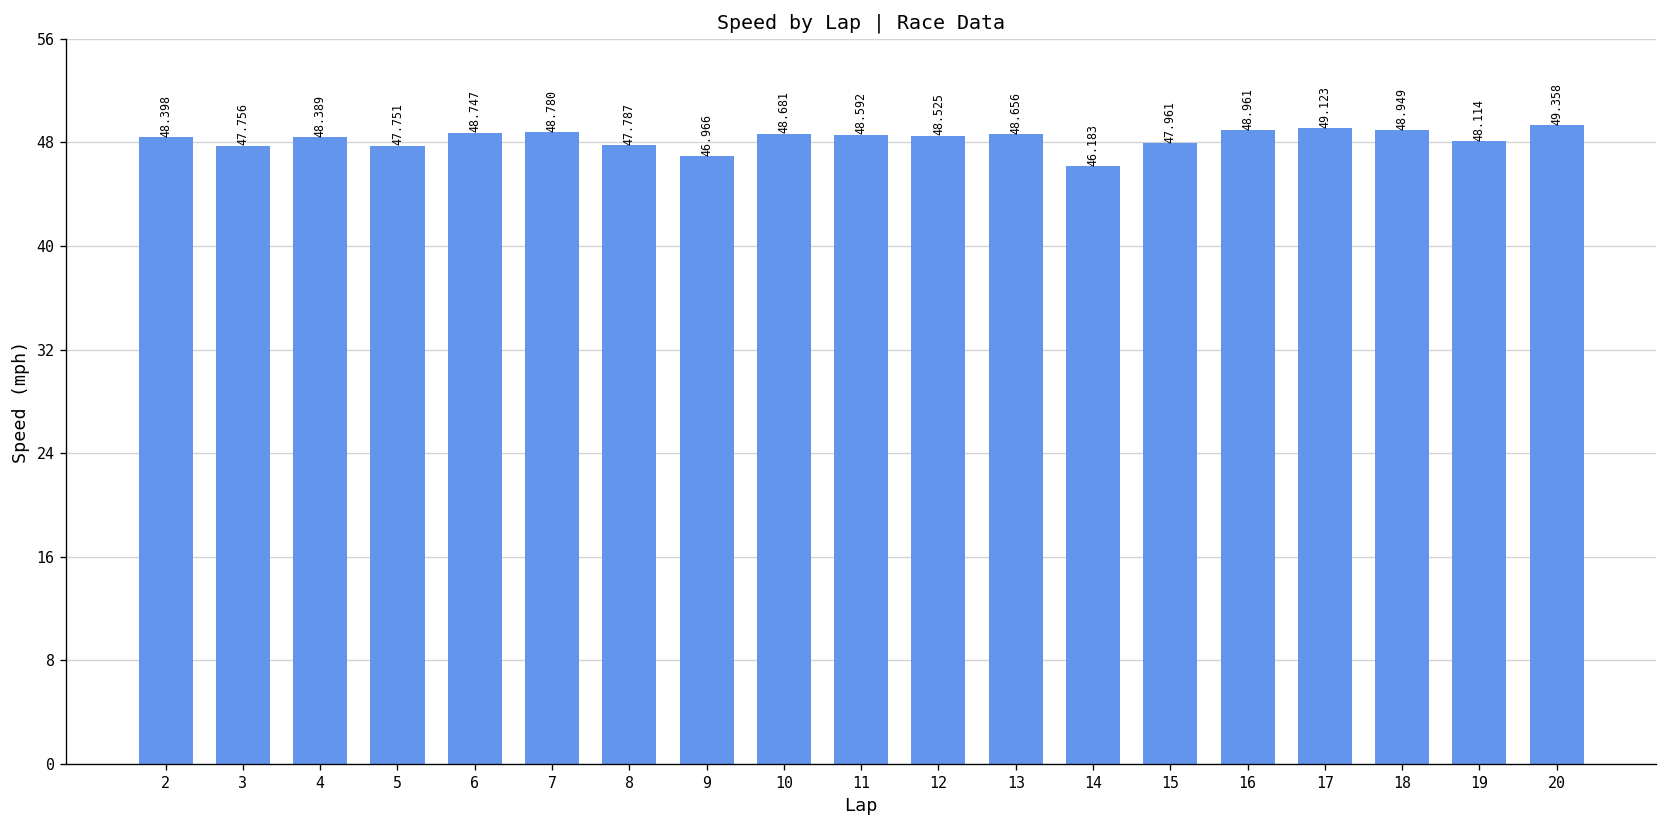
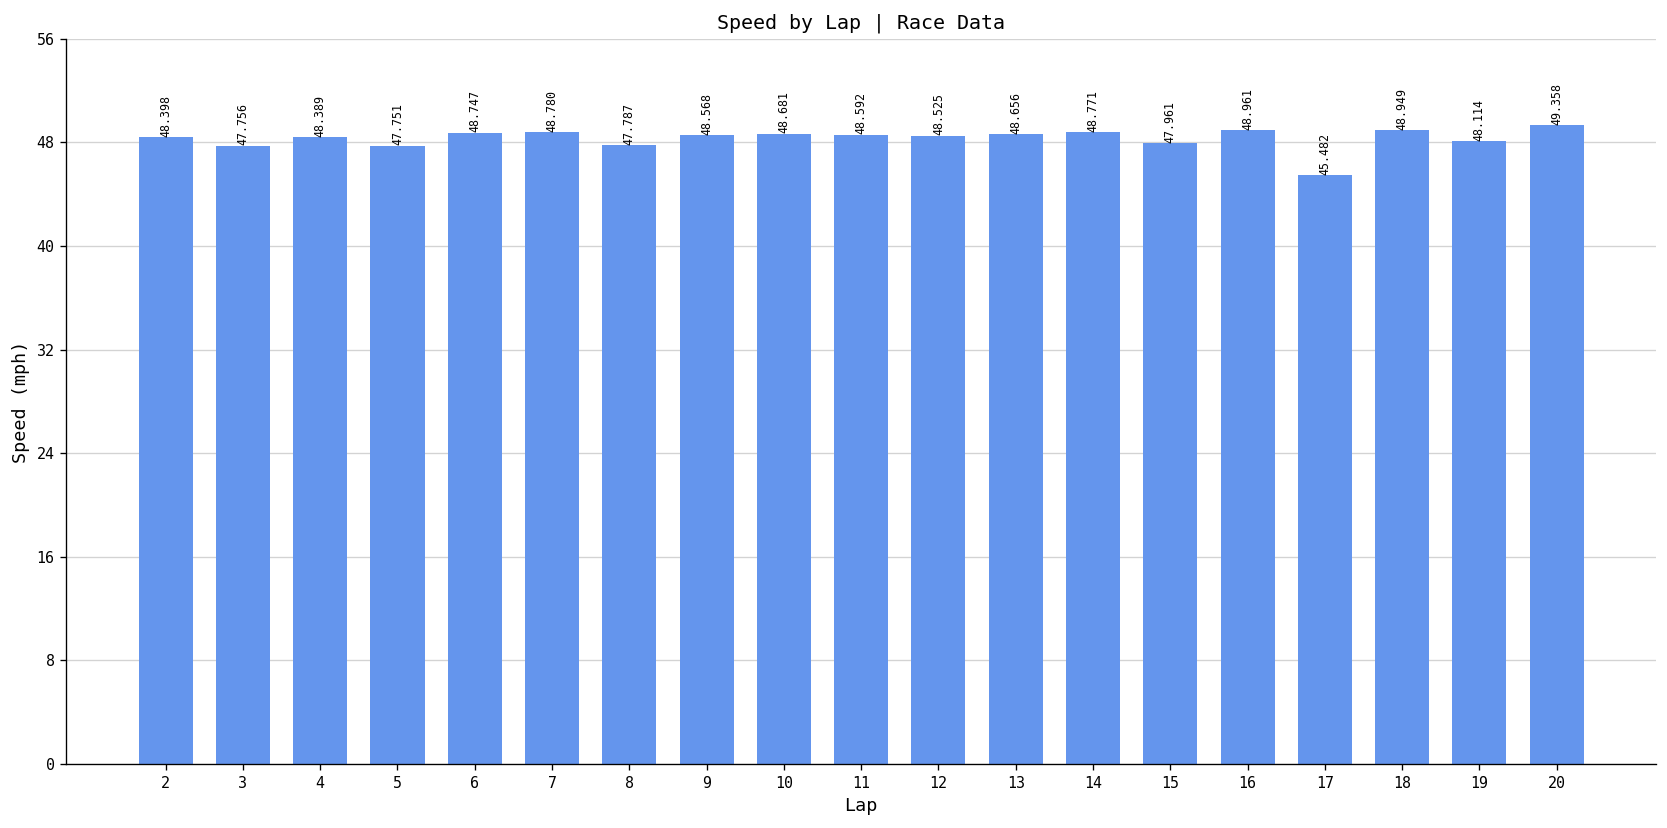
  {
    "2": 48.398,
    "3": 47.756,
    "4": 48.389,
    "5": 47.751,
    "6": 48.747,
    "7": 48.780,
    "8": 47.787,
-   "9": 46.966,
+   "9": 48.568,
    "10": 48.681,
    "11": 48.592,
    "12": 48.525,
    "13": 48.656,
-   "14": 46.183,
+   "14": 48.771,
    "15": 47.961,
    "16": 48.961,
-   "17": 49.123,
+   "17": 45.482,
    "18": 48.949,
    "19": 48.114,
    "20": 49.358
  }
